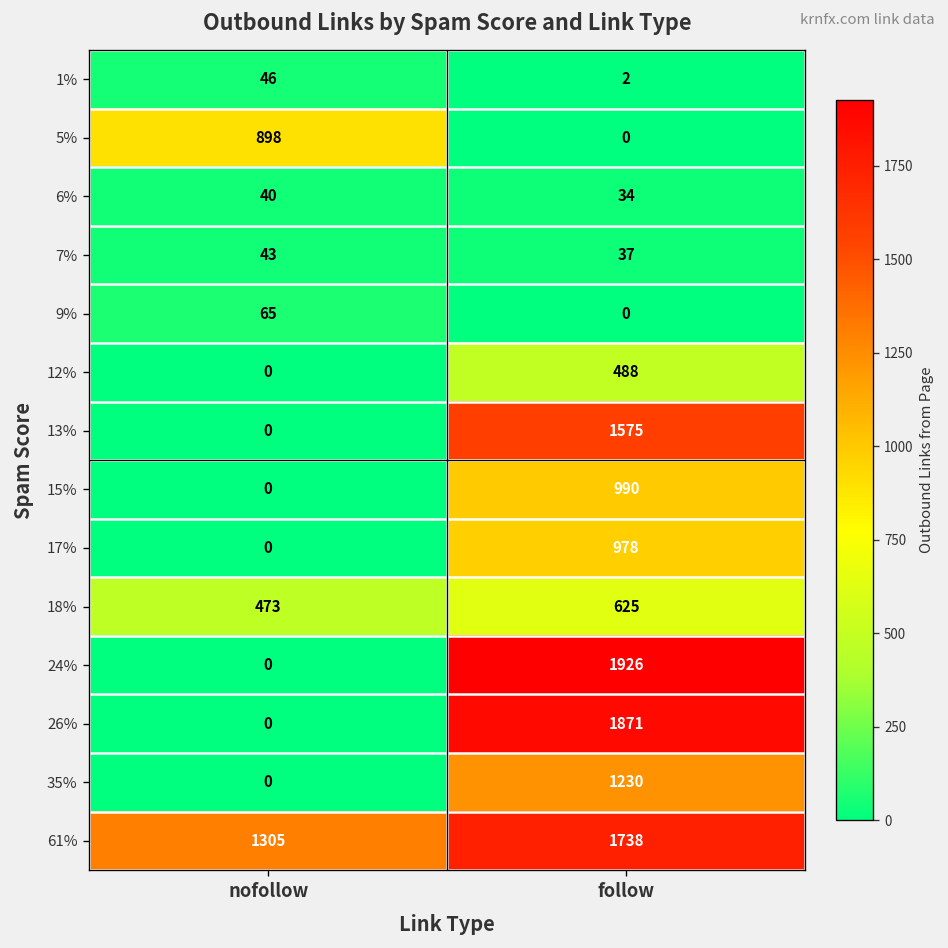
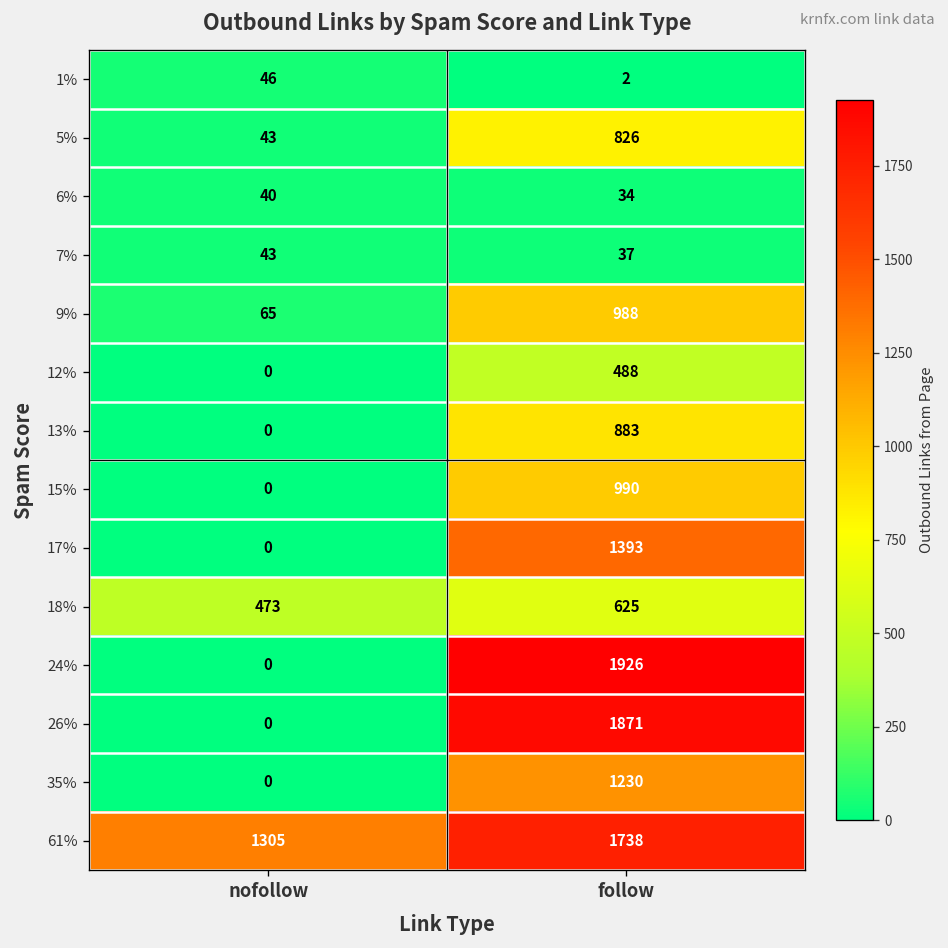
  {
    "1%": {
      "nofollow": 46,
      "follow": 2
    },
    "5%": {
-     "nofollow": 898,
-     "follow": 0
+     "nofollow": 43,
+     "follow": 826
    },
    "6%": {
      "nofollow": 40,
      "follow": 34
    },
    "7%": {
      "nofollow": 43,
      "follow": 37
    },
    "9%": {
      "nofollow": 65,
-     "follow": 0
+     "follow": 988
    },
    "12%": {
      "nofollow": 0,
      "follow": 488
    },
    "13%": {
      "nofollow": 0,
-     "follow": 1575
+     "follow": 883
    },
    "15%": {
      "nofollow": 0,
      "follow": 990
    },
    "17%": {
      "nofollow": 0,
-     "follow": 978
+     "follow": 1393
    },
    "18%": {
      "nofollow": 473,
      "follow": 625
    },
    "24%": {
      "nofollow": 0,
      "follow": 1926
    },
    "26%": {
      "nofollow": 0,
      "follow": 1871
    },
    "35%": {
      "nofollow": 0,
      "follow": 1230
    },
    "61%": {
      "nofollow": 1305,
      "follow": 1738
    }
  }
